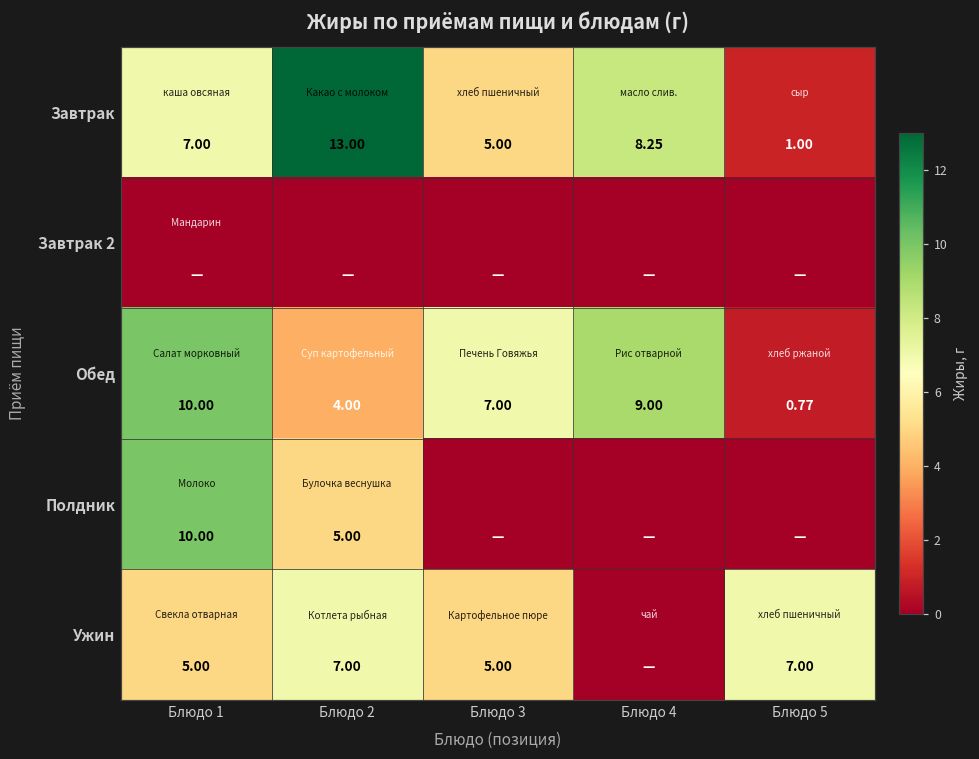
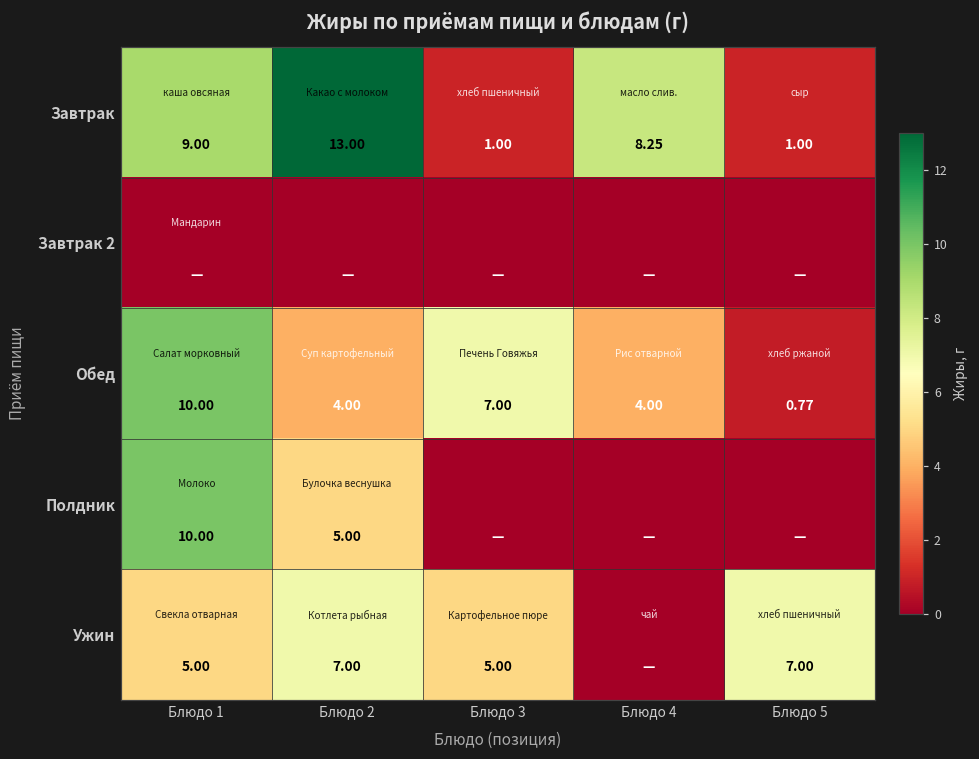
  {
    "Завтрак": {
-     "Блюдо 1": 7.00,
-     "Блюдо 3": 5.00
+     "Блюдо 1": 9.00,
+     "Блюдо 3": 1.00
    },
    "Обед": {
-     "Блюдо 4": 9.00
+     "Блюдо 4": 4.00
    }
  }
